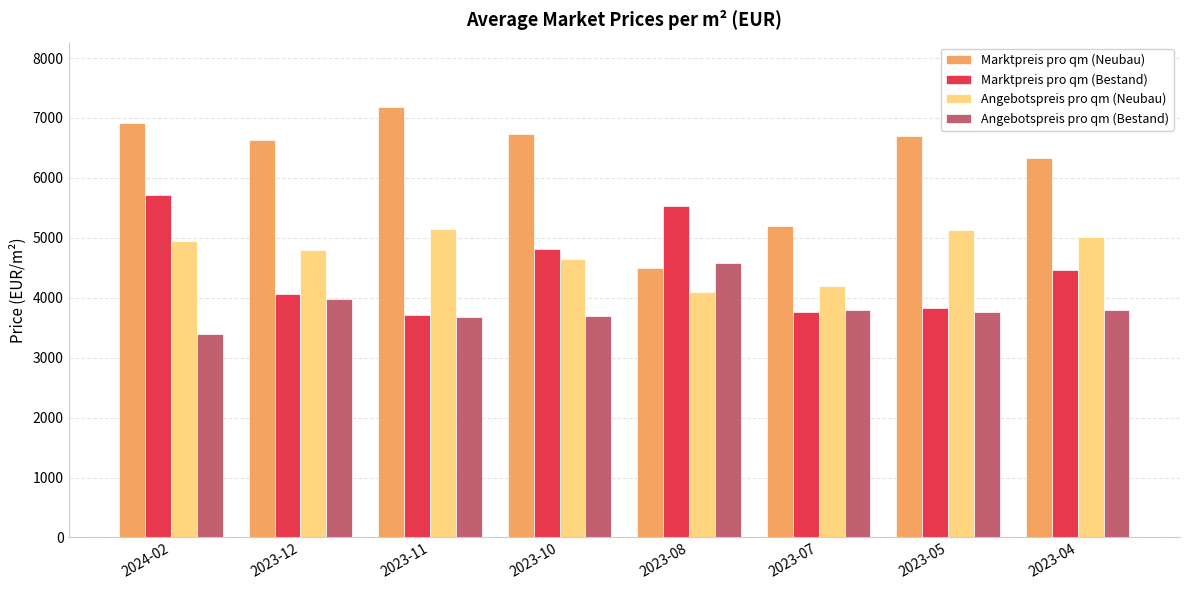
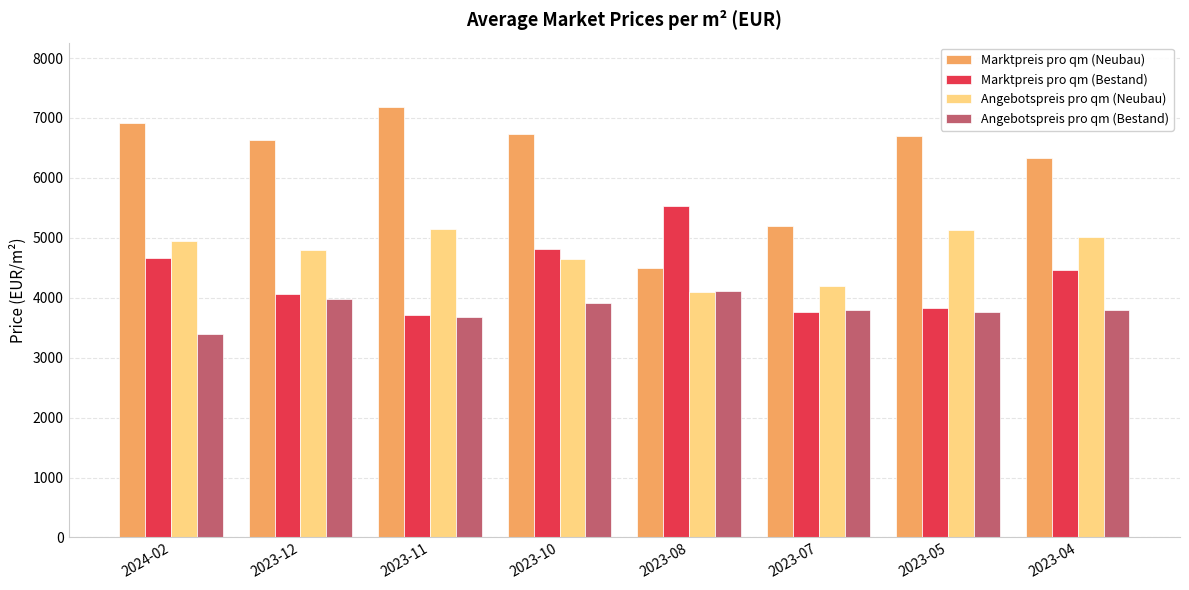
  {
    "Marktpreis pro qm (Bestand)": {
-     "2024-02": 5700,
+     "2024-02": 4700,
      "2023-12": 4100,
      "2023-11": 3700,
      "2023-10": 4800,
      "2023-08": 5500,
      "2023-07": 3800,
      "2023-05": 3800,
      "2023-04": 4500
    },
    "Angebotspreis pro qm (Bestand)": {
      "2024-02": 3400,
      "2023-12": 4000,
      "2023-11": 3700,
-     "2023-10": 3700,
-     "2023-08": 4600,
+     "2023-10": 3900,
+     "2023-08": 4100,
      "2023-07": 3800,
      "2023-05": 3800,
      "2023-04": 3800
    }
  }
